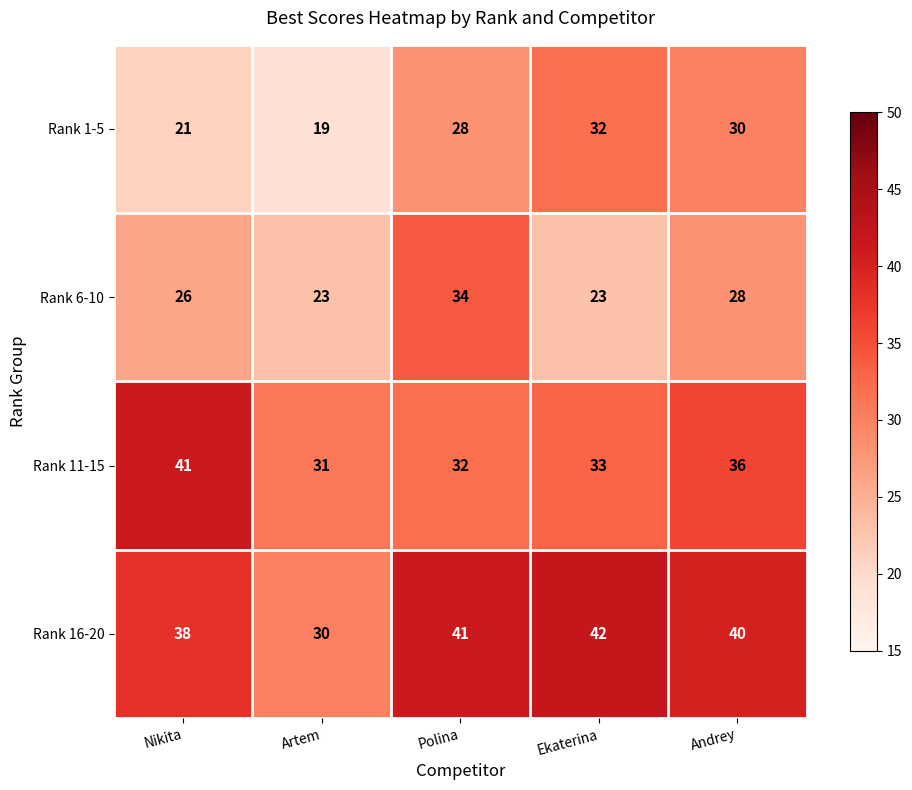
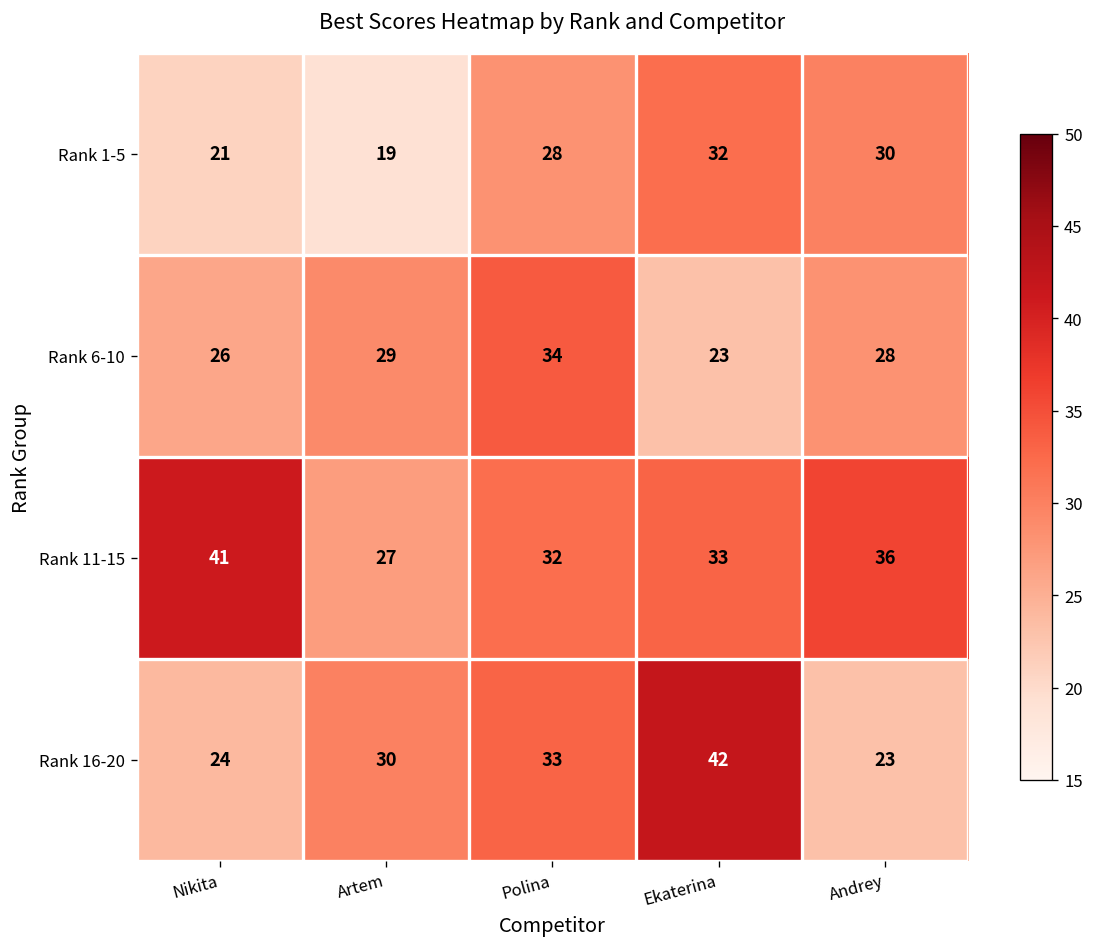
  {
    "Rank 1-5": {
      "Nikita": 21,
      "Artem": 19,
      "Polina": 28,
      "Ekaterina": 32,
      "Andrey": 30
    },
    "Rank 6-10": {
      "Nikita": 26,
-     "Artem": 23,
+     "Artem": 29,
      "Polina": 34,
      "Ekaterina": 23,
      "Andrey": 28
    },
    "Rank 11-15": {
      "Nikita": 41,
-     "Artem": 31,
+     "Artem": 27,
      "Polina": 32,
      "Ekaterina": 33,
      "Andrey": 36
    },
    "Rank 16-20": {
-     "Nikita": 38,
+     "Nikita": 24,
      "Artem": 30,
-     "Polina": 41,
+     "Polina": 33,
      "Ekaterina": 42,
-     "Andrey": 40
+     "Andrey": 23
    }
  }
